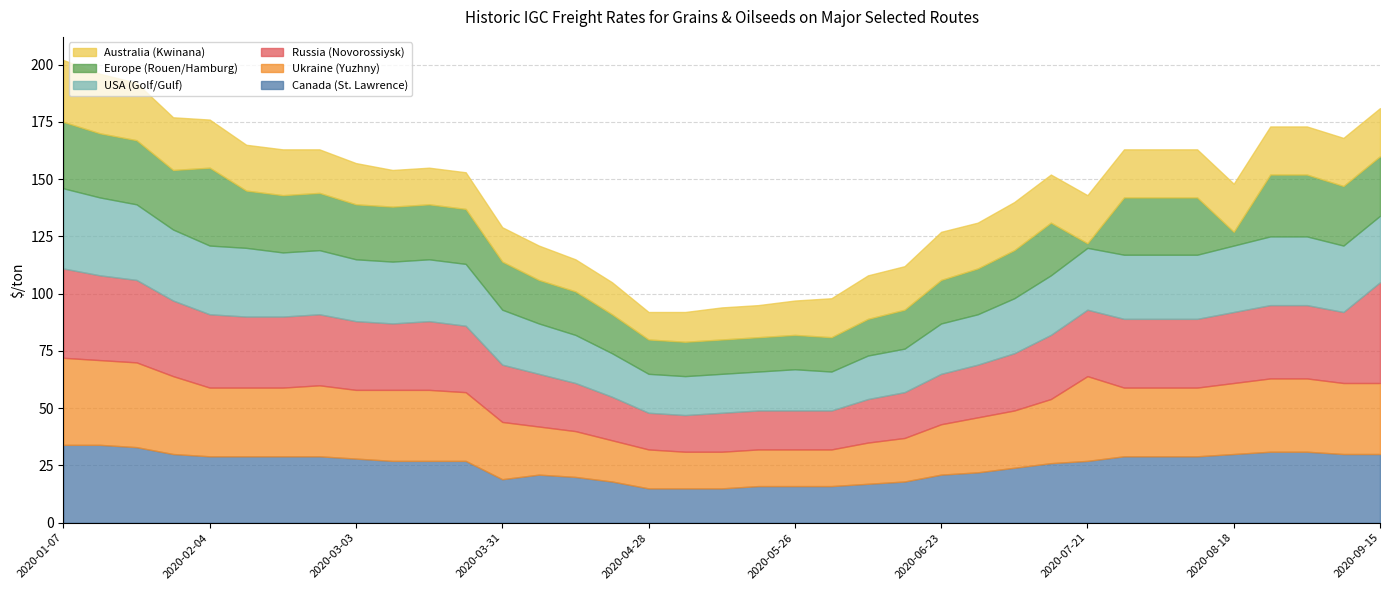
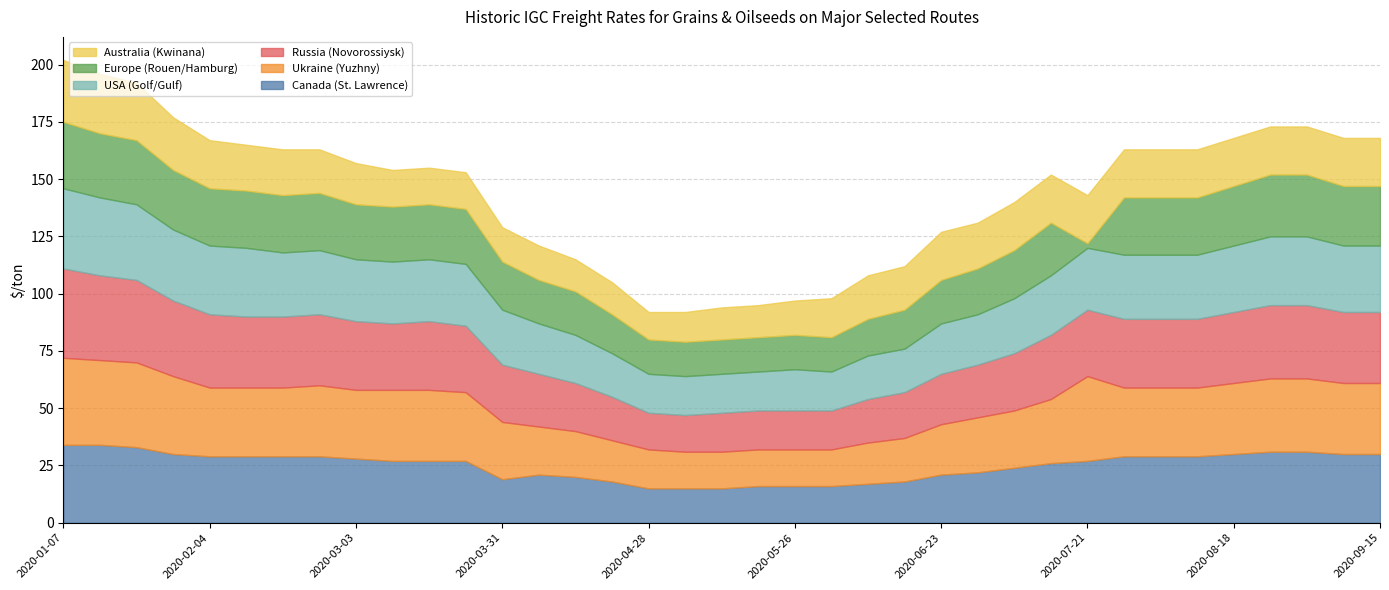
  {
    "Canada (St. Lawrence)": {
      "2020-01-07": 34,
      "2020-02-04": 29,
      "2020-03-03": 28,
      "2020-03-31": 19,
      "2020-04-28": 15,
      "2020-05-26": 16,
      "2020-06-23": 21,
      "2020-07-21": 27,
      "2020-08-18": 30,
      "2020-09-15": 30
    },
    "Ukraine (Yuzhny)": {
      "2020-01-07": 38,
      "2020-02-04": 30,
      "2020-03-03": 30,
      "2020-03-31": 25,
      "2020-04-28": 17,
      "2020-05-26": 16,
      "2020-06-23": 22,
      "2020-07-21": 37,
      "2020-08-18": 31,
      "2020-09-15": 31
    },
    "Russia (Novorossiysk)": {
      "2020-01-07": 39,
      "2020-02-04": 32,
      "2020-03-03": 30,
      "2020-03-31": 25,
      "2020-04-28": 16,
      "2020-05-26": 17,
      "2020-06-23": 22,
      "2020-07-21": 29,
      "2020-08-18": 31,
-     "2020-09-15": 44
+     "2020-09-15": 31
    },
    "USA (Golf/Gulf)": {
      "2020-01-07": 35,
      "2020-02-04": 30,
      "2020-03-03": 27,
      "2020-03-31": 24,
      "2020-04-28": 17,
      "2020-05-26": 18,
      "2020-06-23": 22,
      "2020-07-21": 27,
      "2020-08-18": 29,
      "2020-09-15": 29
    },
    "Europe (Rouen/Hamburg)": {
      "2020-01-07": 29,
-     "2020-02-04": 34,
+     "2020-02-04": 25,
      "2020-03-03": 24,
      "2020-03-31": 21,
      "2020-04-28": 15,
      "2020-05-26": 15,
      "2020-06-23": 19,
      "2020-07-21": 2,
-     "2020-08-18": 6,
+     "2020-08-18": 26,
      "2020-09-15": 26
    },
    "Australia (Kwinana)": {
      "2020-01-07": 27,
      "2020-02-04": 21,
      "2020-03-03": 18,
      "2020-03-31": 15,
      "2020-04-28": 12,
      "2020-05-26": 15,
      "2020-06-23": 21,
      "2020-07-21": 21,
      "2020-08-18": 21,
      "2020-09-15": 21
    }
  }
